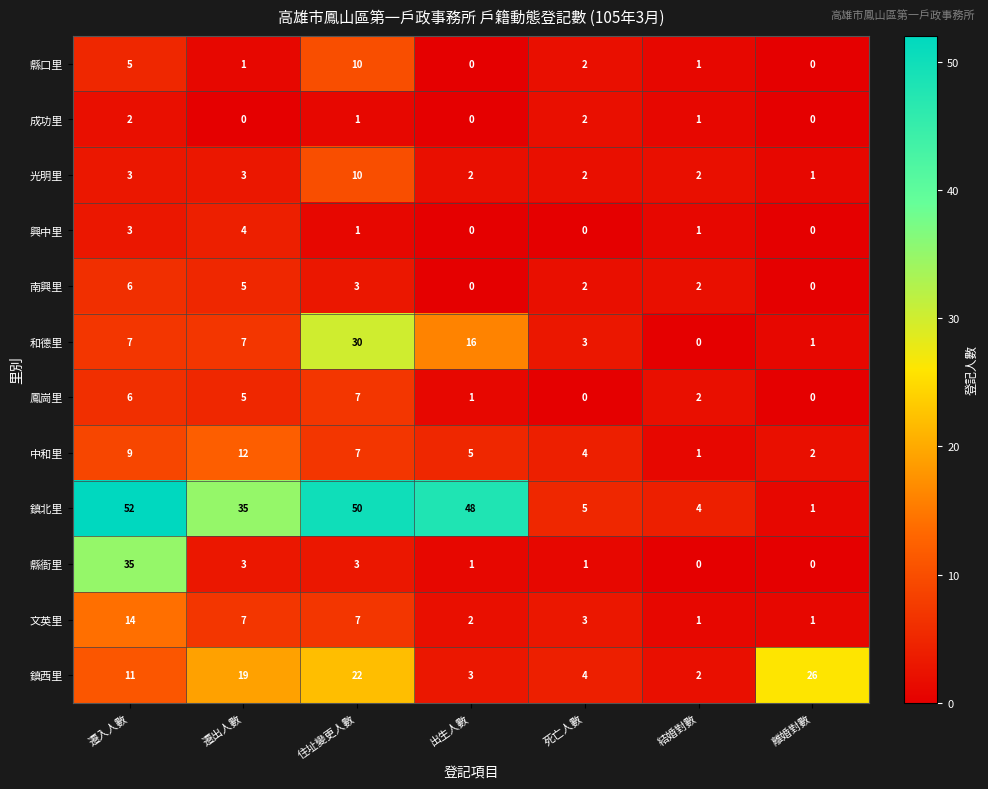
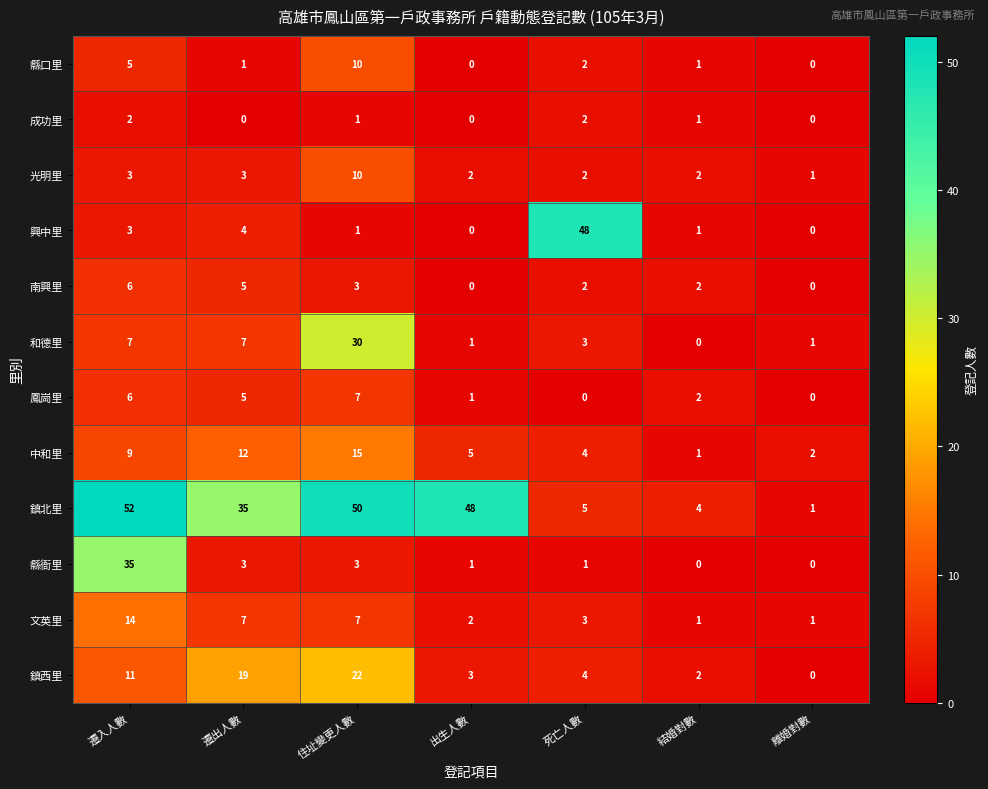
  {
    "縣口里": {
      "遷入人數": 5,
      "遷出人數": 1,
      "住址變更人數": 10,
      "出生人數": 0,
      "死亡人數": 2,
      "結婚對數": 1,
      "離婚對數": 0
    },
    "成功里": {
      "遷入人數": 2,
      "遷出人數": 0,
      "住址變更人數": 1,
      "出生人數": 0,
      "死亡人數": 2,
      "結婚對數": 1,
      "離婚對數": 0
    },
    "光明里": {
      "遷入人數": 3,
      "遷出人數": 3,
      "住址變更人數": 10,
      "出生人數": 2,
      "死亡人數": 2,
      "結婚對數": 2,
      "離婚對數": 1
    },
    "興中里": {
      "遷入人數": 3,
      "遷出人數": 4,
      "住址變更人數": 1,
      "出生人數": 0,
-     "死亡人數": 0,
+     "死亡人數": 48,
      "結婚對數": 1,
      "離婚對數": 0
    },
    "南興里": {
      "遷入人數": 6,
      "遷出人數": 5,
      "住址變更人數": 3,
      "出生人數": 0,
      "死亡人數": 2,
      "結婚對數": 2,
      "離婚對數": 0
    },
    "和德里": {
      "遷入人數": 7,
      "遷出人數": 7,
      "住址變更人數": 30,
-     "出生人數": 16,
+     "出生人數": 1,
      "死亡人數": 3,
      "結婚對數": 0,
      "離婚對數": 1
    },
    "鳳崗里": {
      "遷入人數": 6,
      "遷出人數": 5,
      "住址變更人數": 7,
      "出生人數": 1,
      "死亡人數": 0,
      "結婚對數": 2,
      "離婚對數": 0
    },
    "中和里": {
      "遷入人數": 9,
      "遷出人數": 12,
-     "住址變更人數": 7,
+     "住址變更人數": 15,
      "出生人數": 5,
      "死亡人數": 4,
      "結婚對數": 1,
      "離婚對數": 2
    },
    "鎮北里": {
      "遷入人數": 52,
      "遷出人數": 35,
      "住址變更人數": 50,
      "出生人數": 48,
      "死亡人數": 5,
      "結婚對數": 4,
      "離婚對數": 1
    },
    "縣衙里": {
      "遷入人數": 35,
      "遷出人數": 3,
      "住址變更人數": 3,
      "出生人數": 1,
      "死亡人數": 1,
      "結婚對數": 0,
      "離婚對數": 0
    },
    "文英里": {
      "遷入人數": 14,
      "遷出人數": 7,
      "住址變更人數": 7,
      "出生人數": 2,
      "死亡人數": 3,
      "結婚對數": 1,
      "離婚對數": 1
    },
    "鎮西里": {
      "遷入人數": 11,
      "遷出人數": 19,
      "住址變更人數": 22,
      "出生人數": 3,
      "死亡人數": 4,
      "結婚對數": 2,
-     "離婚對數": 26
+     "離婚對數": 0
    }
  }
